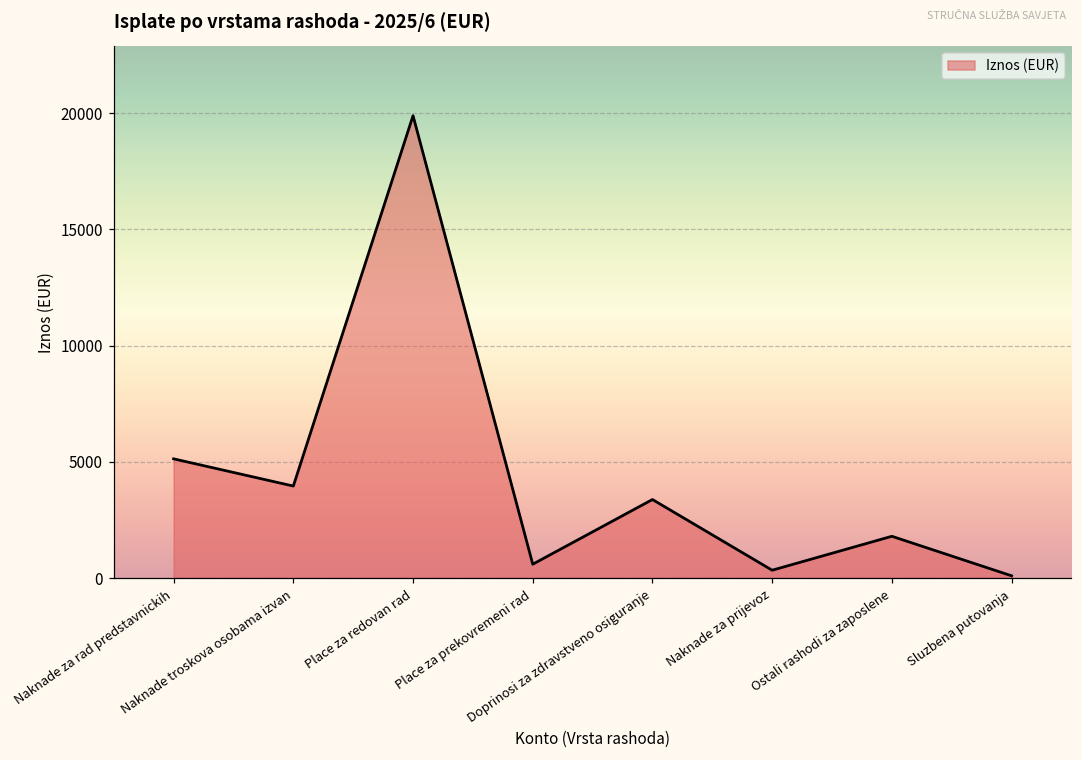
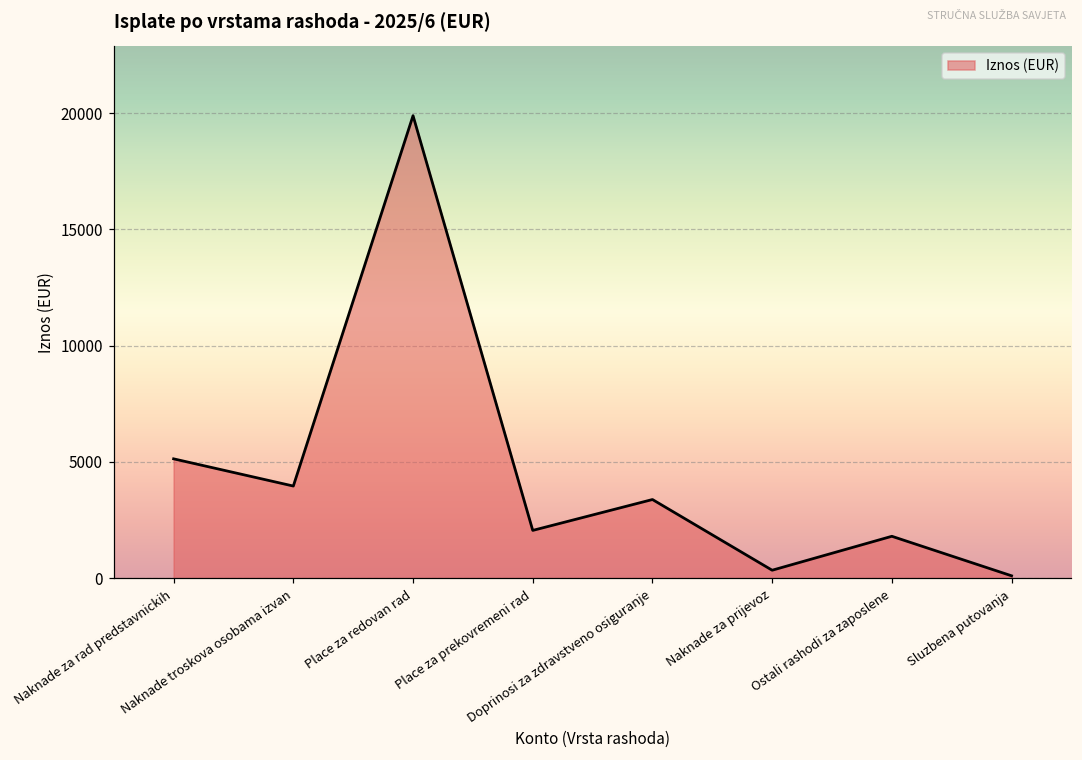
  {
    "Naknade za rad predstavnickih": 5100,
    "Naknade troskova osobama izvan": 4000,
    "Place za redovan rad": 19900,
-   "Place za prekovremeni rad": 600,
+   "Place za prekovremeni rad": 2100,
    "Doprinosi za zdravstveno osiguranje": 3400,
    "Naknade za prijevoz": 300,
    "Ostali rashodi za zaposlene": 1800,
    "Sluzbena putovanja": 100
  }
